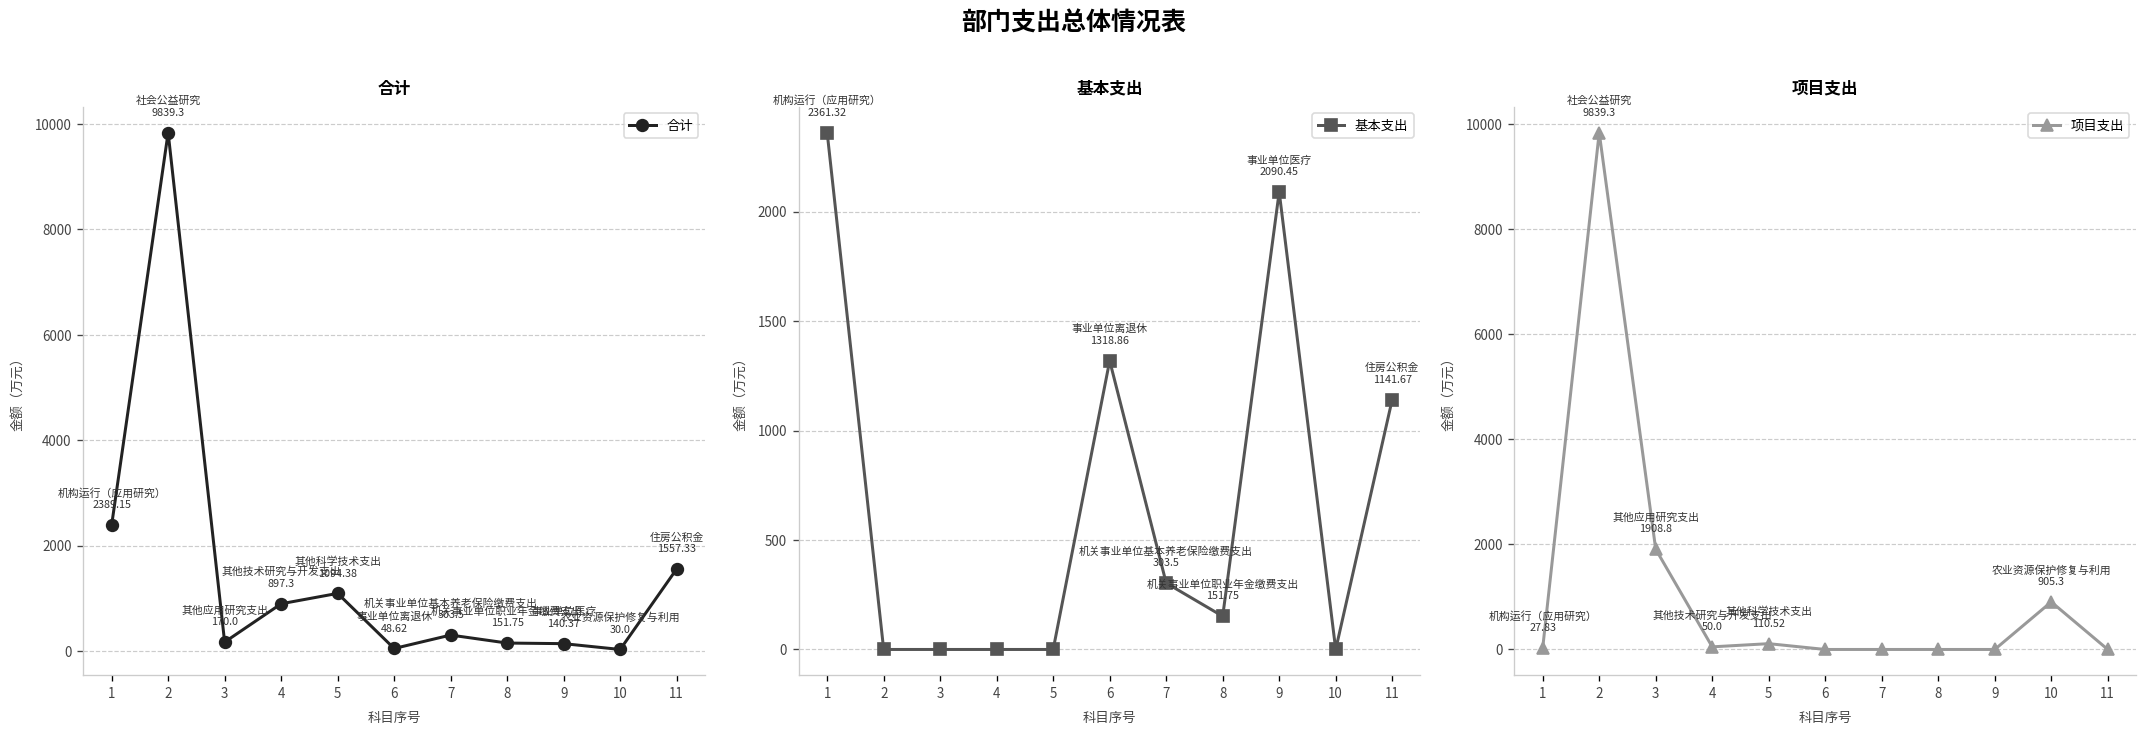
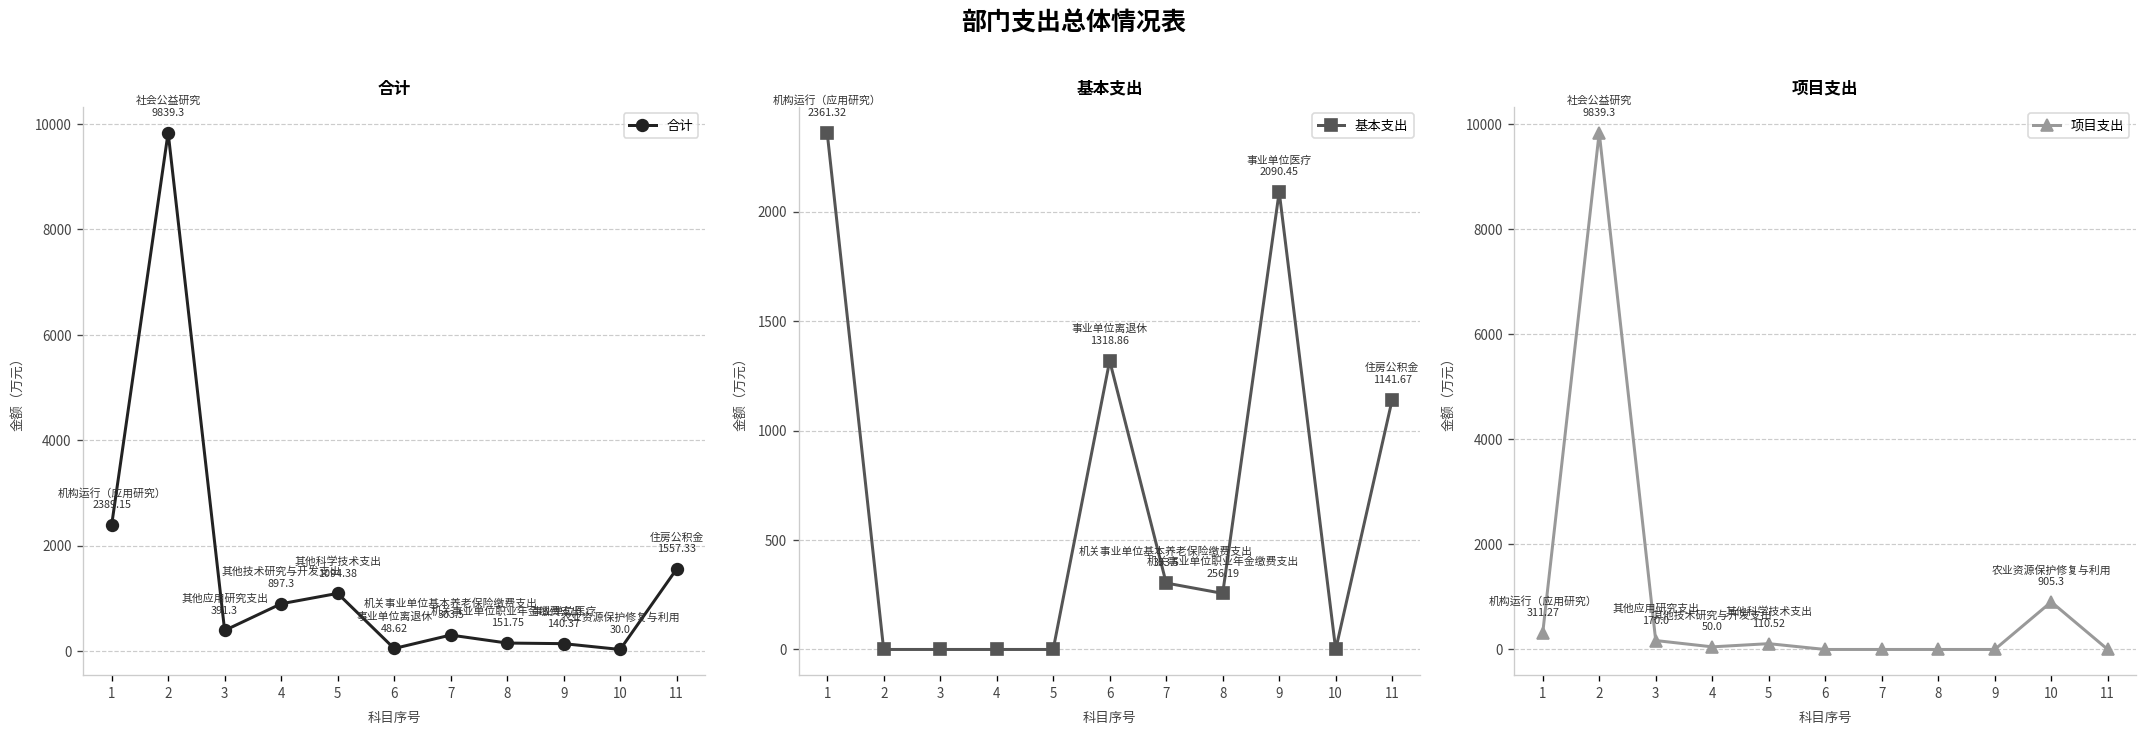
  {
    "合计": {
      "1": 2389.15,
      "2": 9839.3,
-     "3": 170.0,
+     "3": 391.3,
      "11": 1557.33
    },
    "基本支出": {
      "1": 2361.32,
      "6": 1318.86,
-     "8": 151.75,
+     "8": 256.19,
      "9": 2090.45,
      "11": 1141.67
    },
    "项目支出": {
-     "1": 27.83,
+     "1": 311.27,
      "2": 9839.3,
-     "3": 1908.8,
+     "3": 170.0,
      "10": 905.3
    }
  }
